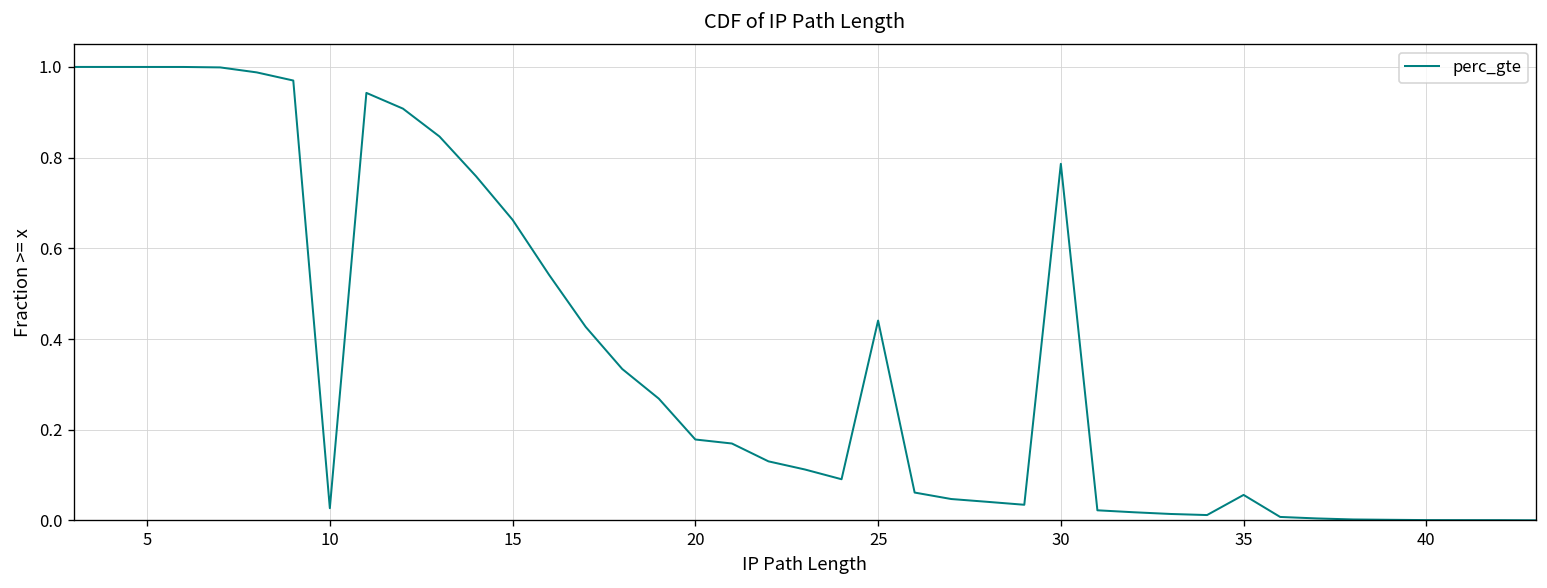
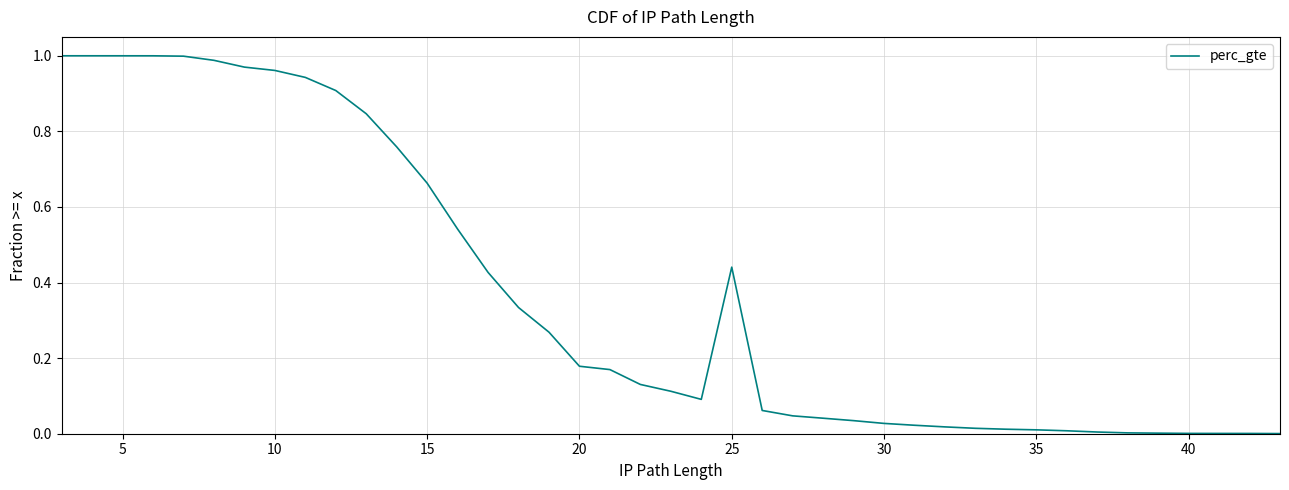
  {
    "5": 1.00,
-   "10": 0.03,
+   "10": 0.96,
    "15": 0.66,
    "20": 0.18,
    "25": 0.44,
-   "30": 0.79,
-   "35": 0.06,
+   "30": 0.03,
+   "35": 0.01,
    "40": 0.00
  }
